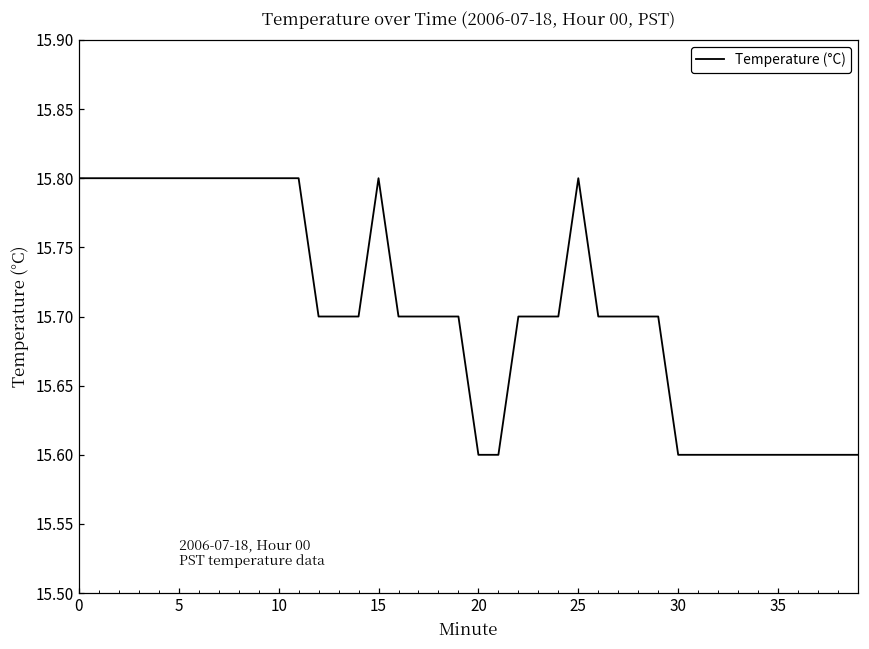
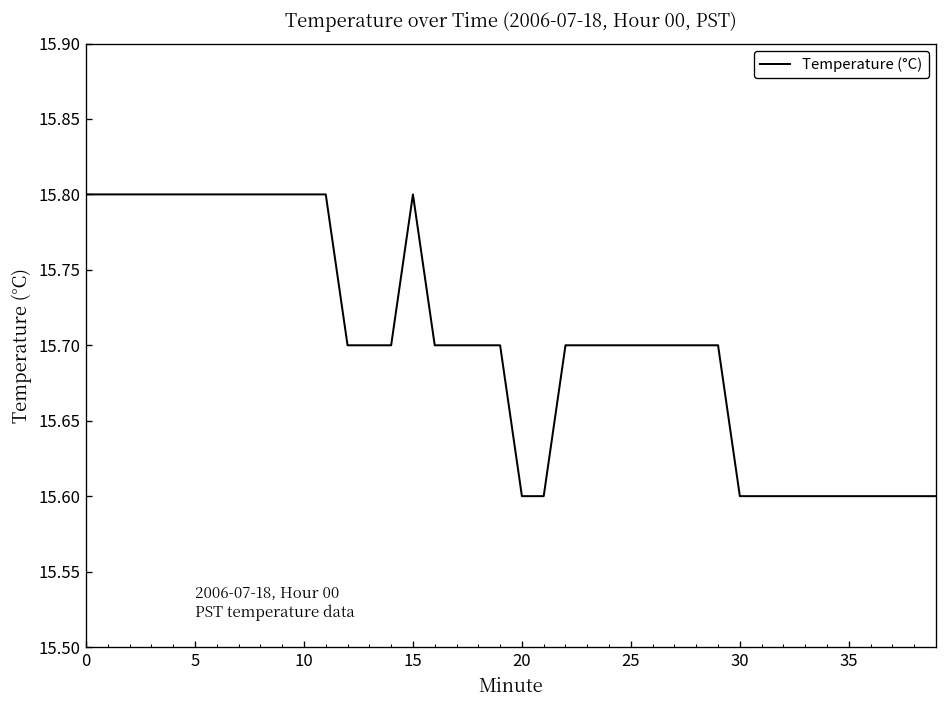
  {
    "0": 15.8,
    "5": 15.8,
    "10": 15.8,
    "15": 15.8,
    "20": 15.6,
-   "25": 15.8,
+   "25": 15.7,
    "30": 15.6,
    "35": 15.6
  }
